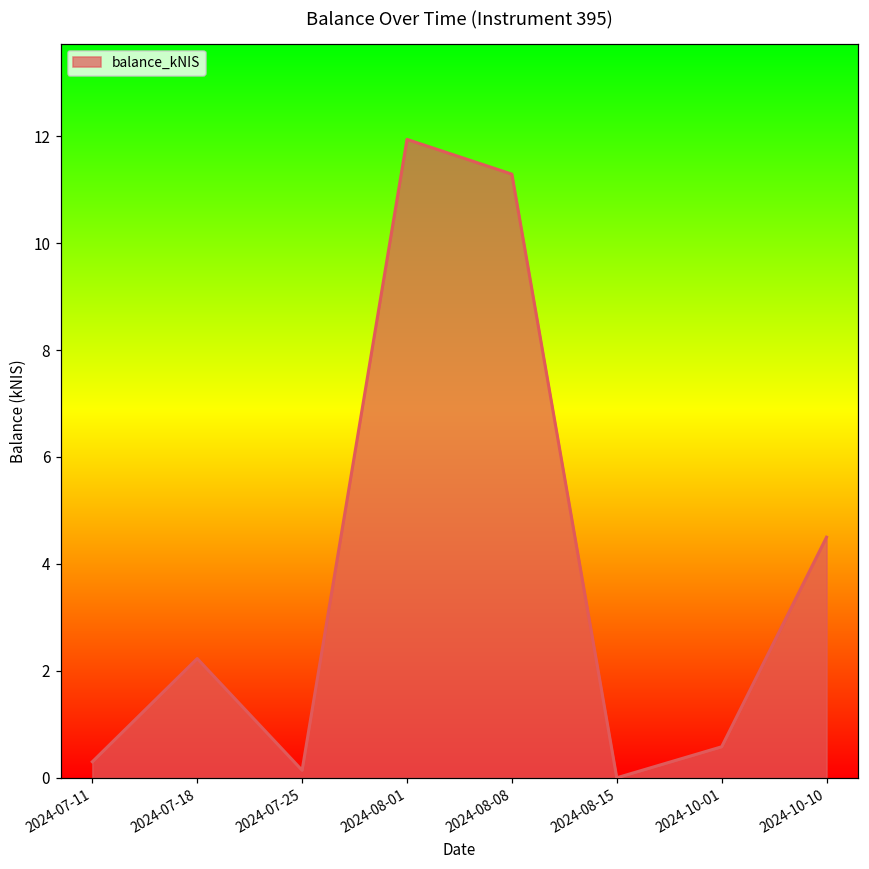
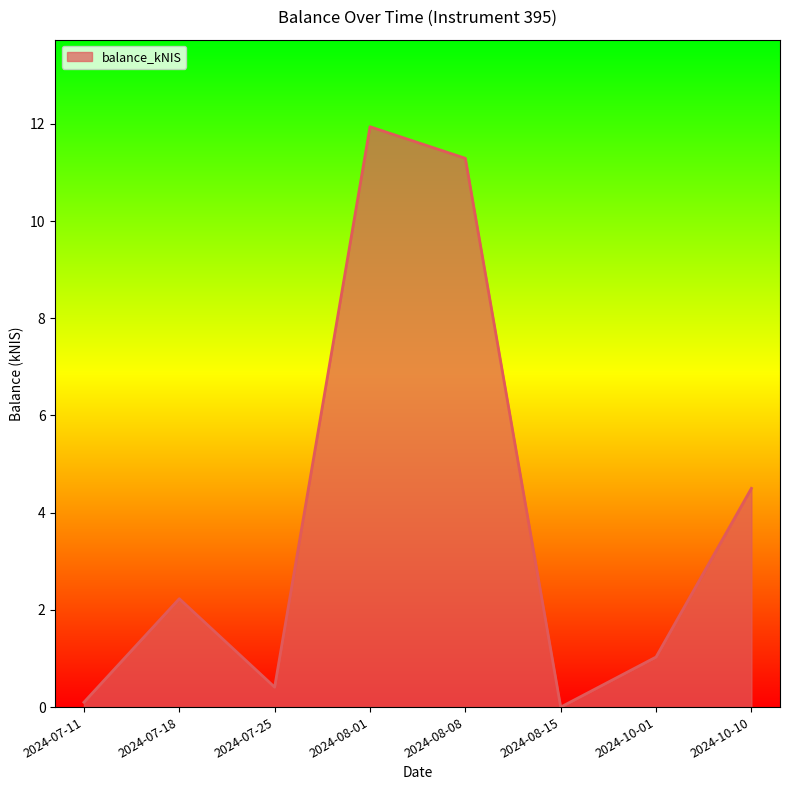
  {
-   "2024-07-11": 0.3,
+   "2024-07-11": 0.1,
    "2024-07-18": 2.2,
-   "2024-07-25": 0.1,
+   "2024-07-25": 0.4,
    "2024-08-01": 11.9,
    "2024-08-08": 11.3,
    "2024-08-15": 0.0,
-   "2024-10-01": 0.6,
+   "2024-10-01": 1.0,
    "2024-10-10": 4.5
  }
